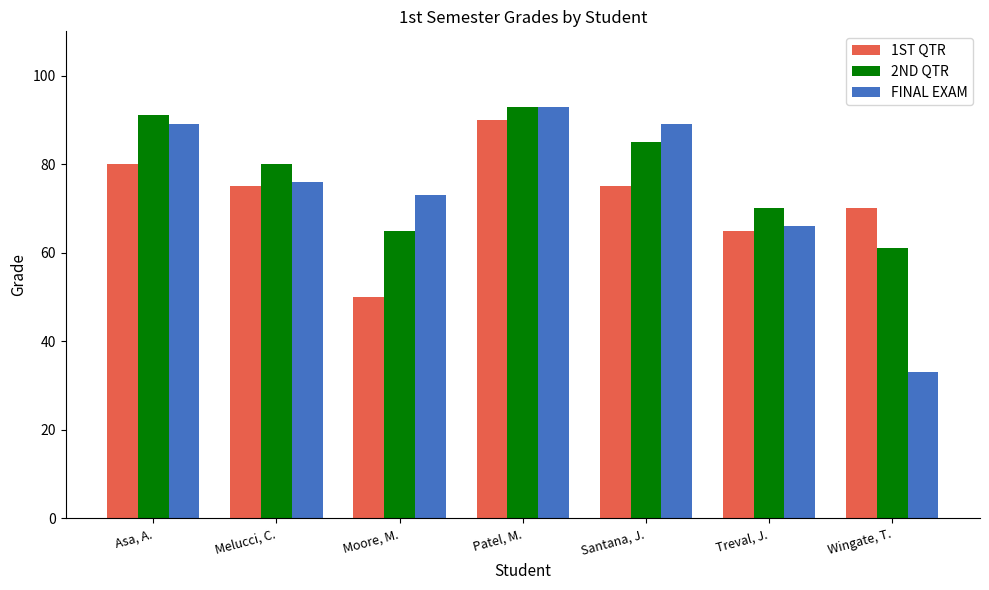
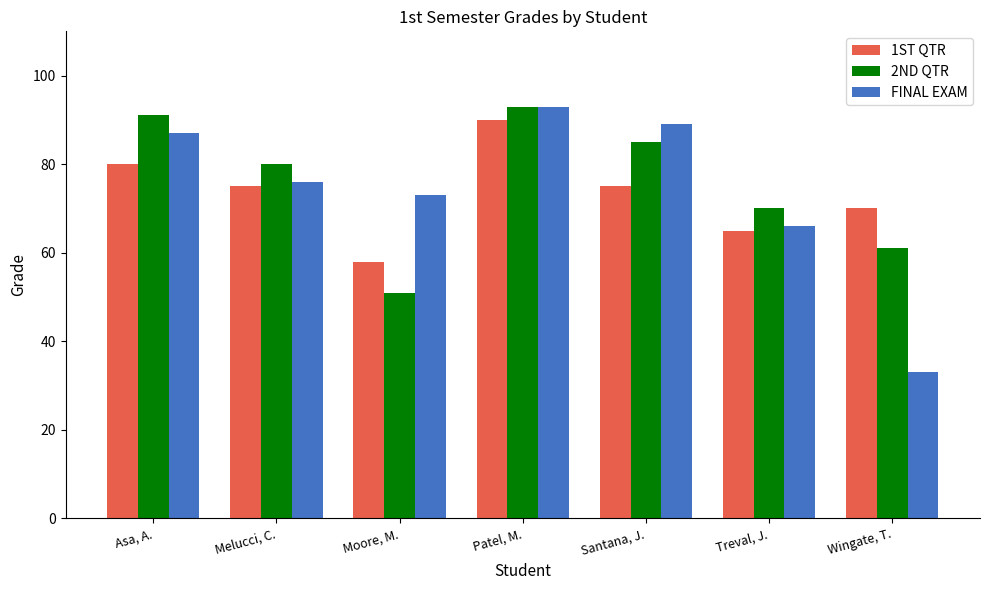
  {
    "1ST QTR": {
      "Asa, A.": 80,
      "Melucci, C.": 75,
-     "Moore, M.": 50,
+     "Moore, M.": 58,
      "Patel, M.": 90,
      "Santana, J.": 75,
      "Treval, J.": 65,
      "Wingate, T.": 70
    },
    "2ND QTR": {
      "Asa, A.": 91,
      "Melucci, C.": 80,
-     "Moore, M.": 65,
+     "Moore, M.": 51,
      "Patel, M.": 93,
      "Santana, J.": 85,
      "Treval, J.": 70,
      "Wingate, T.": 61
    },
    "FINAL EXAM": {
-     "Asa, A.": 89,
+     "Asa, A.": 87,
      "Melucci, C.": 76,
      "Moore, M.": 73,
      "Patel, M.": 93,
      "Santana, J.": 89,
      "Treval, J.": 66,
      "Wingate, T.": 33
    }
  }
